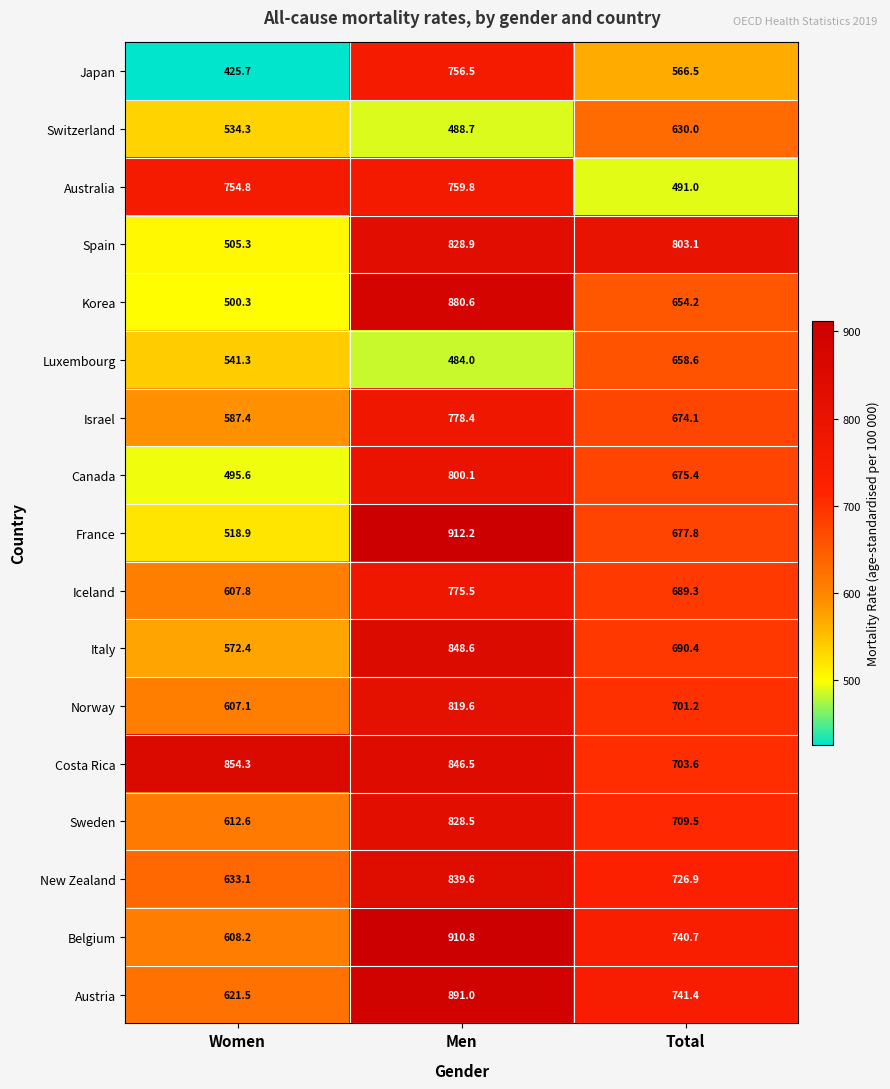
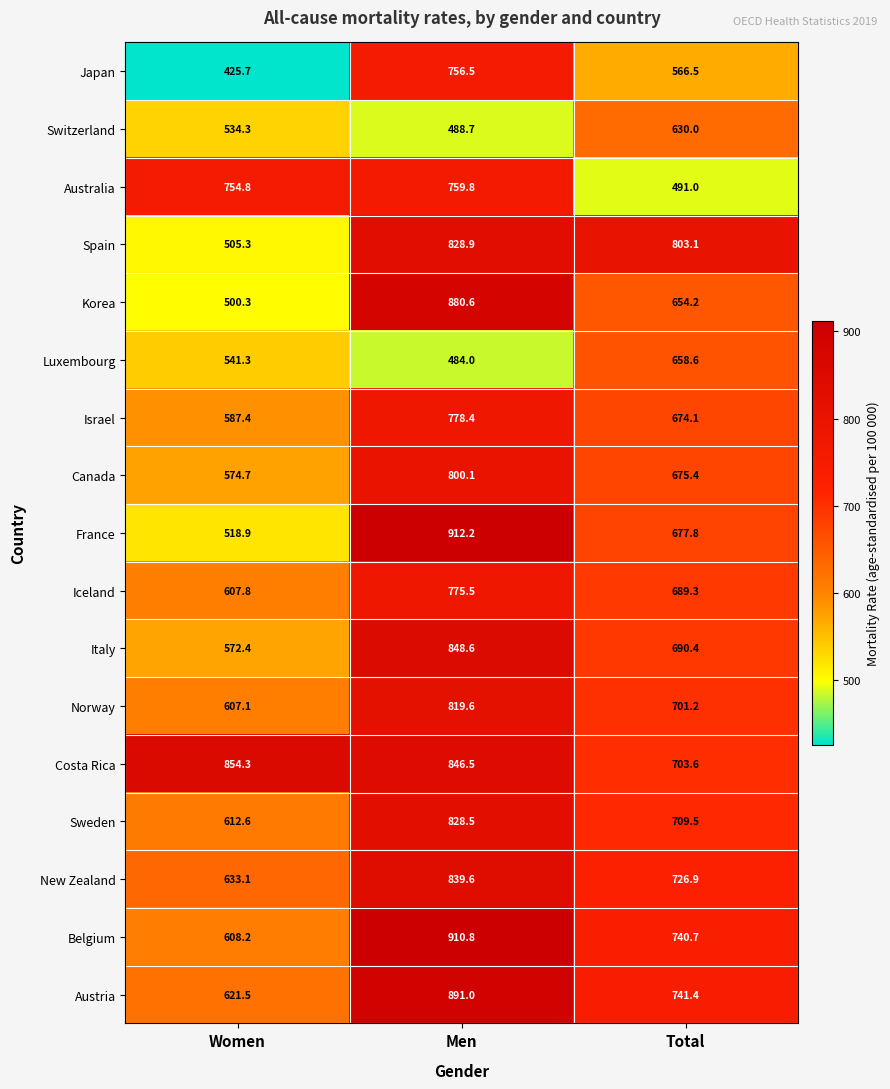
  {
    "Japan": {
      "Women": 425.7,
      "Men": 756.5,
      "Total": 566.5
    },
    "Switzerland": {
      "Women": 534.3,
      "Men": 488.7,
      "Total": 630.0
    },
    "Australia": {
      "Women": 754.8,
      "Men": 759.8,
      "Total": 491.0
    },
    "Spain": {
      "Women": 505.3,
      "Men": 828.9,
      "Total": 803.1
    },
    "Korea": {
      "Women": 500.3,
      "Men": 880.6,
      "Total": 654.2
    },
    "Luxembourg": {
      "Women": 541.3,
      "Men": 484.0,
      "Total": 658.6
    },
    "Israel": {
      "Women": 587.4,
      "Men": 778.4,
      "Total": 674.1
    },
    "Canada": {
-     "Women": 495.6,
+     "Women": 574.7,
      "Men": 800.1,
      "Total": 675.4
    },
    "France": {
      "Women": 518.9,
      "Men": 912.2,
      "Total": 677.8
    },
    "Iceland": {
      "Women": 607.8,
      "Men": 775.5,
      "Total": 689.3
    },
    "Italy": {
      "Women": 572.4,
      "Men": 848.6,
      "Total": 690.4
    },
    "Norway": {
      "Women": 607.1,
      "Men": 819.6,
      "Total": 701.2
    },
    "Costa Rica": {
      "Women": 854.3,
      "Men": 846.5,
      "Total": 703.6
    },
    "Sweden": {
      "Women": 612.6,
      "Men": 828.5,
      "Total": 709.5
    },
    "New Zealand": {
      "Women": 633.1,
      "Men": 839.6,
      "Total": 726.9
    },
    "Belgium": {
      "Women": 608.2,
      "Men": 910.8,
      "Total": 740.7
    },
    "Austria": {
      "Women": 621.5,
      "Men": 891.0,
      "Total": 741.4
    }
  }
